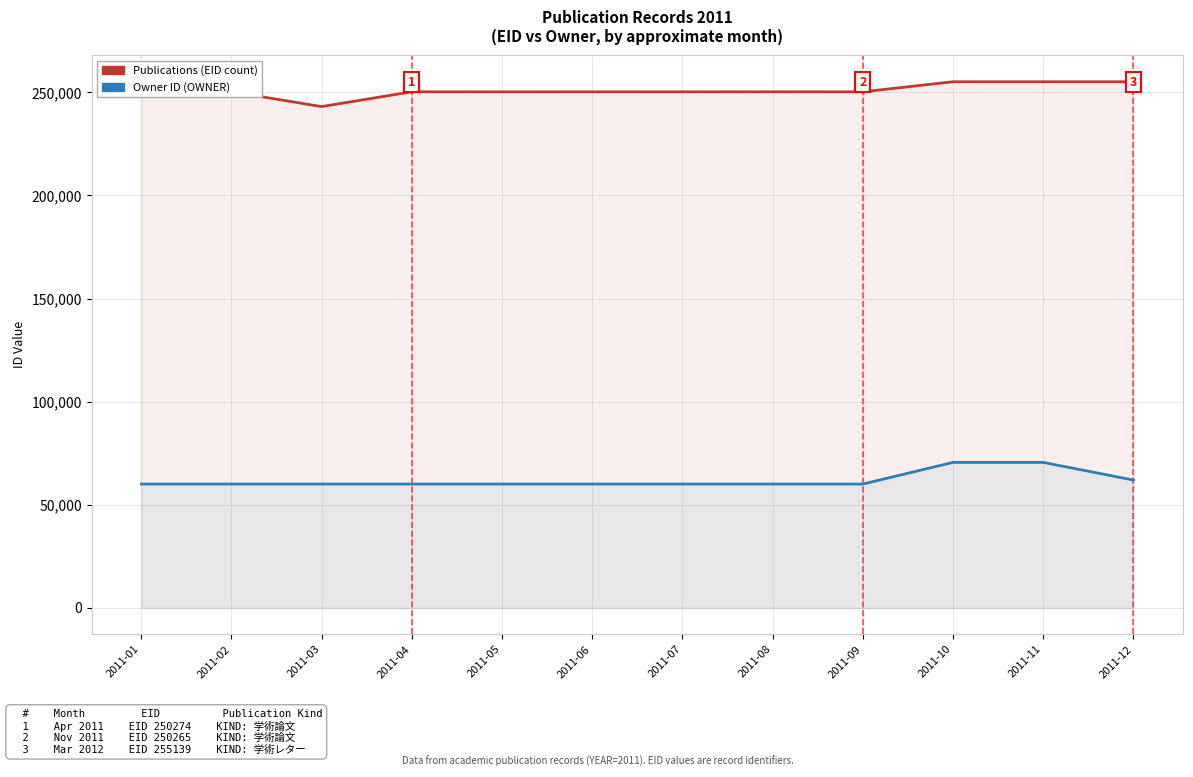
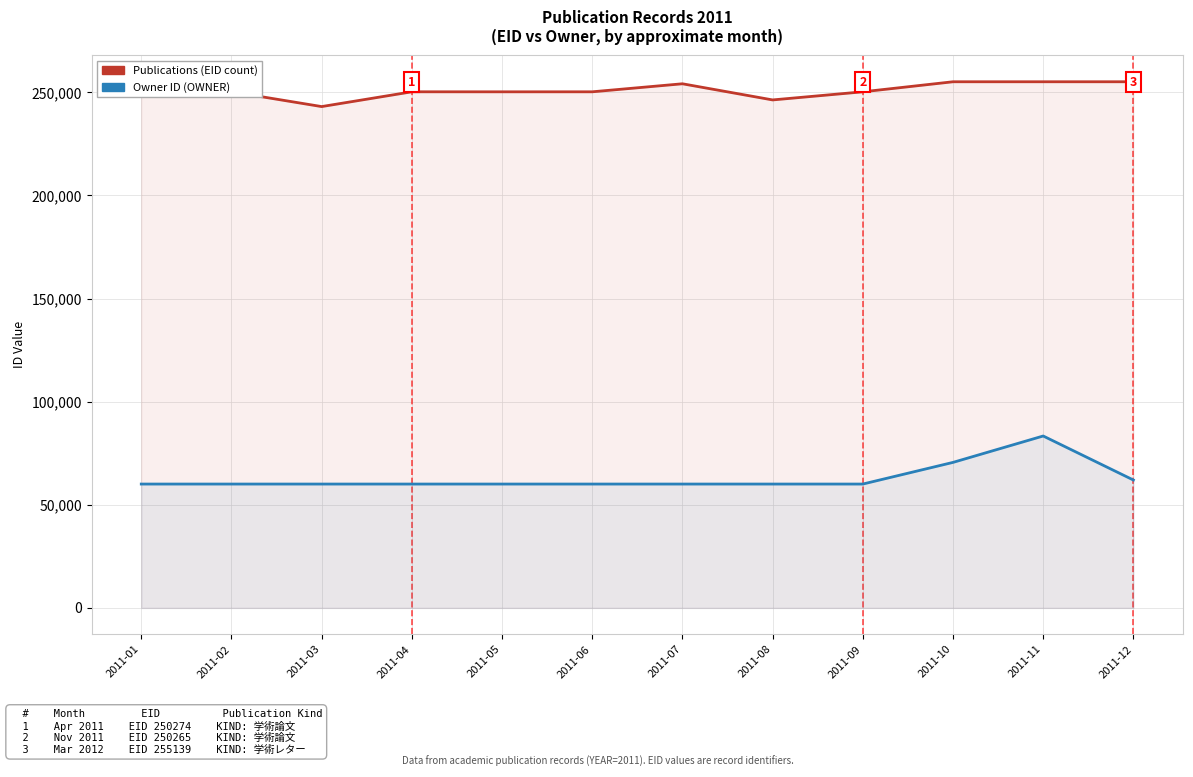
  {
    "Publications (EID count)": {
      "2011-03": "243,000",
      "2011-05": "250,000",
      "2011-06": "250,000",
-     "2011-07": "250,000",
-     "2011-08": "250,000",
+     "2011-07": "254,000",
+     "2011-08": "246,000",
      "2011-10": "255,000",
      "2011-11": "255,000"
    },
    "Owner ID (OWNER)": {
      "2011-01": "60,000",
      "2011-02": "60,000",
      "2011-03": "60,000",
      "2011-04": "60,000",
      "2011-05": "60,000",
      "2011-06": "60,000",
      "2011-07": "60,000",
      "2011-08": "60,000",
      "2011-09": "60,000",
      "2011-10": "71,000",
-     "2011-11": "71,000",
+     "2011-11": "83,000",
      "2011-12": "62,000"
    }
  }
